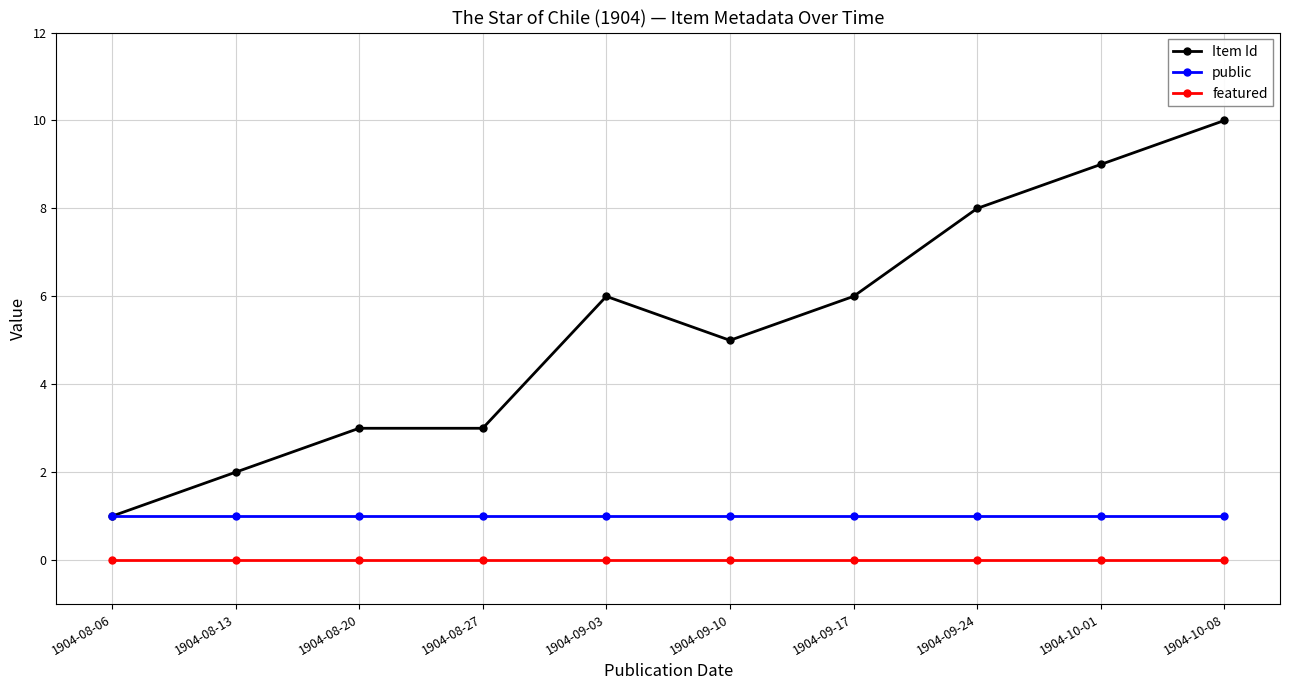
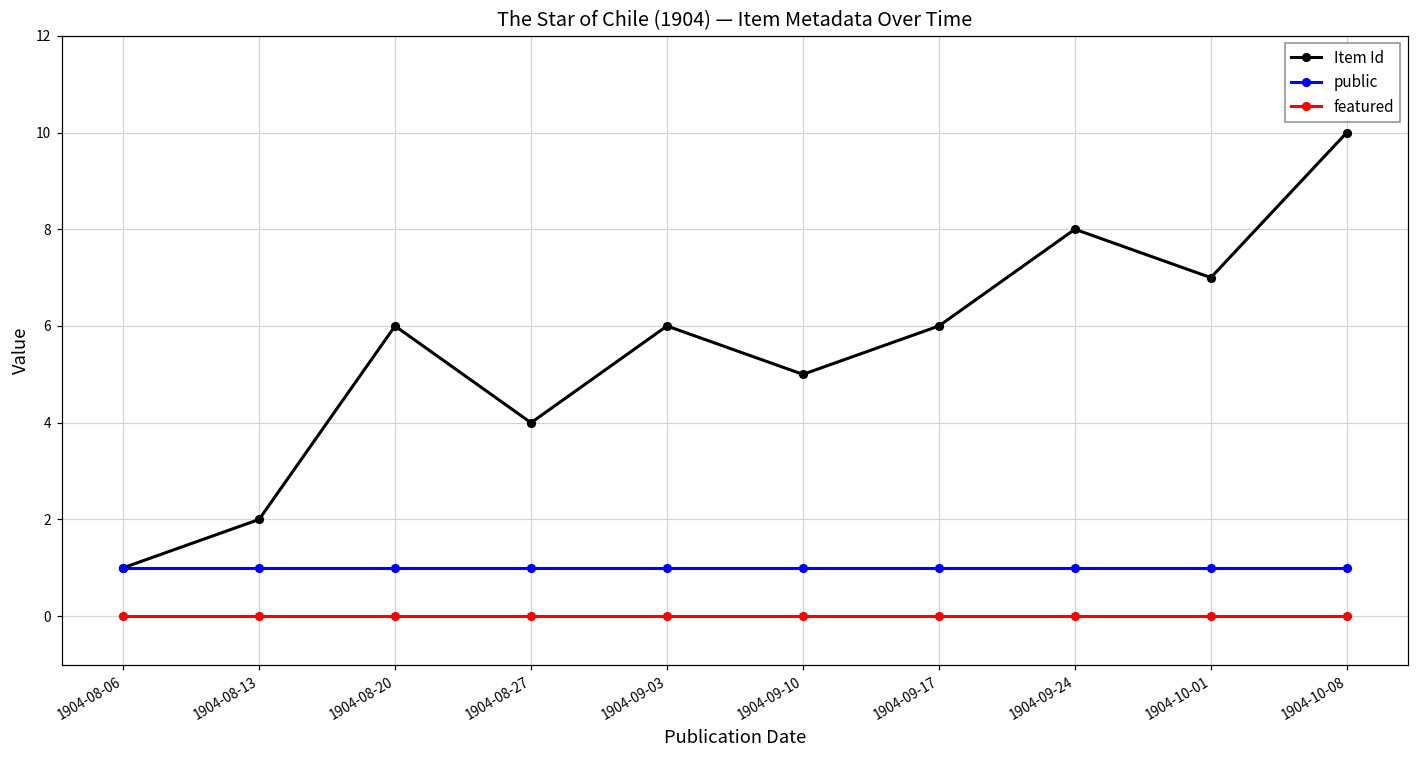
  {
    "Item Id": {
      "1904-08-13": 2,
-     "1904-08-20": 3,
-     "1904-08-27": 3,
+     "1904-08-20": 6,
+     "1904-08-27": 4,
      "1904-09-03": 6,
      "1904-09-10": 5,
      "1904-09-17": 6,
      "1904-09-24": 8,
-     "1904-10-01": 9,
+     "1904-10-01": 7,
      "1904-10-08": 10
    },
    "public": {
      "1904-08-13": 1,
      "1904-08-20": 1,
      "1904-08-27": 1,
      "1904-09-03": 1,
      "1904-09-10": 1,
      "1904-09-17": 1,
      "1904-09-24": 1,
      "1904-10-01": 1,
      "1904-10-08": 1
    },
    "featured": {
      "1904-08-06": 0,
      "1904-08-13": 0,
      "1904-08-20": 0,
      "1904-08-27": 0,
      "1904-09-03": 0,
      "1904-09-10": 0,
      "1904-09-17": 0,
      "1904-09-24": 0,
      "1904-10-01": 0,
      "1904-10-08": 0
    }
  }
